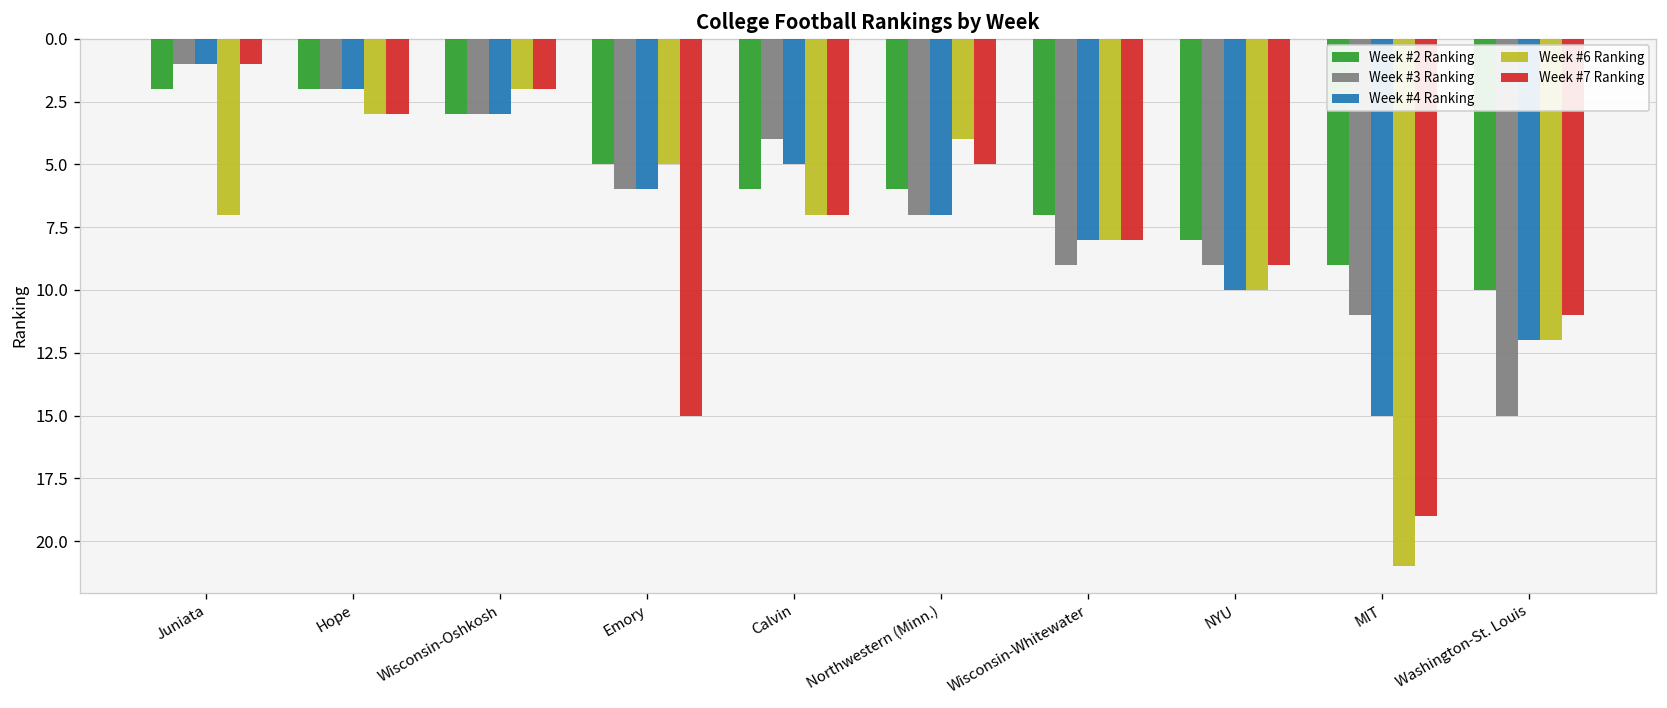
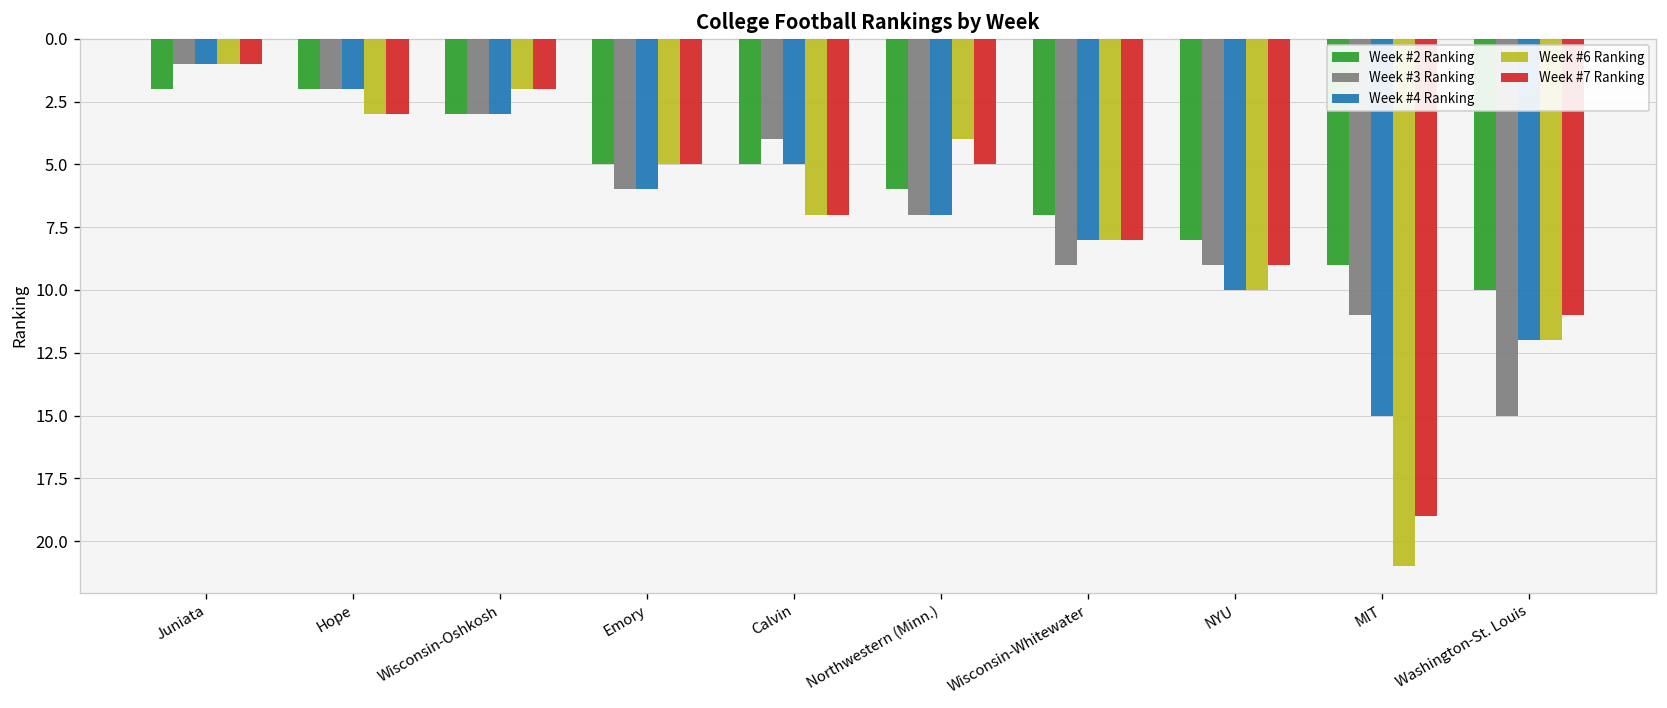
  {
    "Week #2 Ranking": {
      "Juniata": 2,
      "Hope": 2,
      "Wisconsin-Oshkosh": 3,
      "Emory": 5,
-     "Calvin": 6,
+     "Calvin": 5,
      "Northwestern (Minn.)": 6,
      "Wisconsin-Whitewater": 7,
      "NYU": 8,
      "MIT": 9,
      "Washington-St. Louis": 10
    },
    "Week #3 Ranking": {
      "Juniata": 1,
      "Hope": 2,
      "Wisconsin-Oshkosh": 3,
      "Emory": 6,
      "Calvin": 4,
      "Northwestern (Minn.)": 7,
      "Wisconsin-Whitewater": 9,
      "NYU": 9,
      "MIT": 11,
      "Washington-St. Louis": 15
    },
    "Week #4 Ranking": {
      "Juniata": 1,
      "Hope": 2,
      "Wisconsin-Oshkosh": 3,
      "Emory": 6,
      "Calvin": 5,
      "Northwestern (Minn.)": 7,
      "Wisconsin-Whitewater": 8,
      "NYU": 10,
      "MIT": 15,
      "Washington-St. Louis": 12
    },
    "Week #6 Ranking": {
-     "Juniata": 7,
+     "Juniata": 1,
      "Hope": 3,
      "Wisconsin-Oshkosh": 2,
      "Emory": 5,
      "Calvin": 7,
      "Northwestern (Minn.)": 4,
      "Wisconsin-Whitewater": 8,
      "NYU": 10,
      "MIT": 21,
      "Washington-St. Louis": 12
    },
    "Week #7 Ranking": {
      "Juniata": 1,
      "Hope": 3,
      "Wisconsin-Oshkosh": 2,
-     "Emory": 15,
+     "Emory": 5,
      "Calvin": 7,
      "Northwestern (Minn.)": 5,
      "Wisconsin-Whitewater": 8,
      "NYU": 9,
      "MIT": 19,
      "Washington-St. Louis": 11
    }
  }
